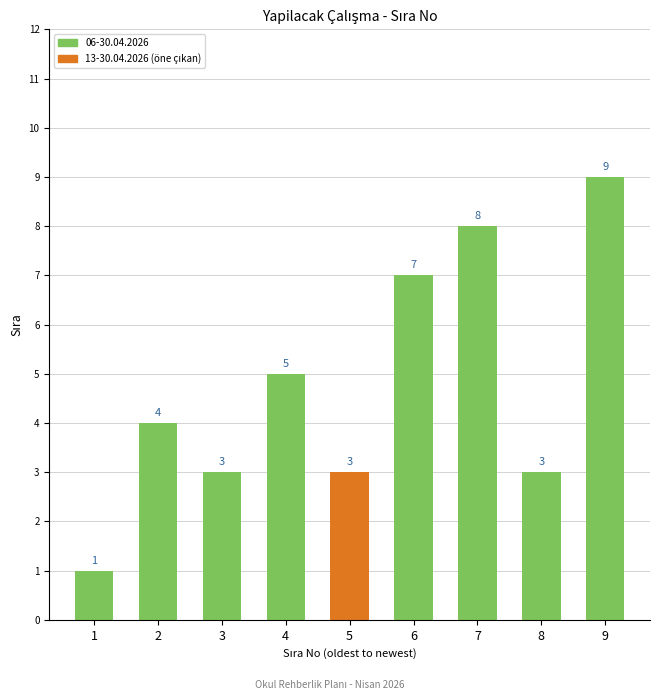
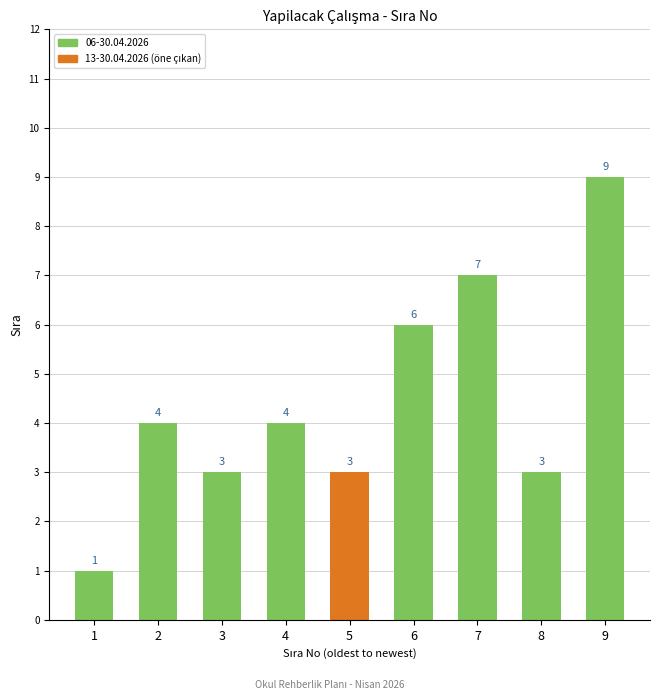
  {
    "1": 1,
    "2": 4,
    "3": 3,
-   "4": 5,
+   "4": 4,
    "5": 3,
-   "6": 7,
-   "7": 8,
+   "6": 6,
+   "7": 7,
    "8": 3,
    "9": 9
  }
